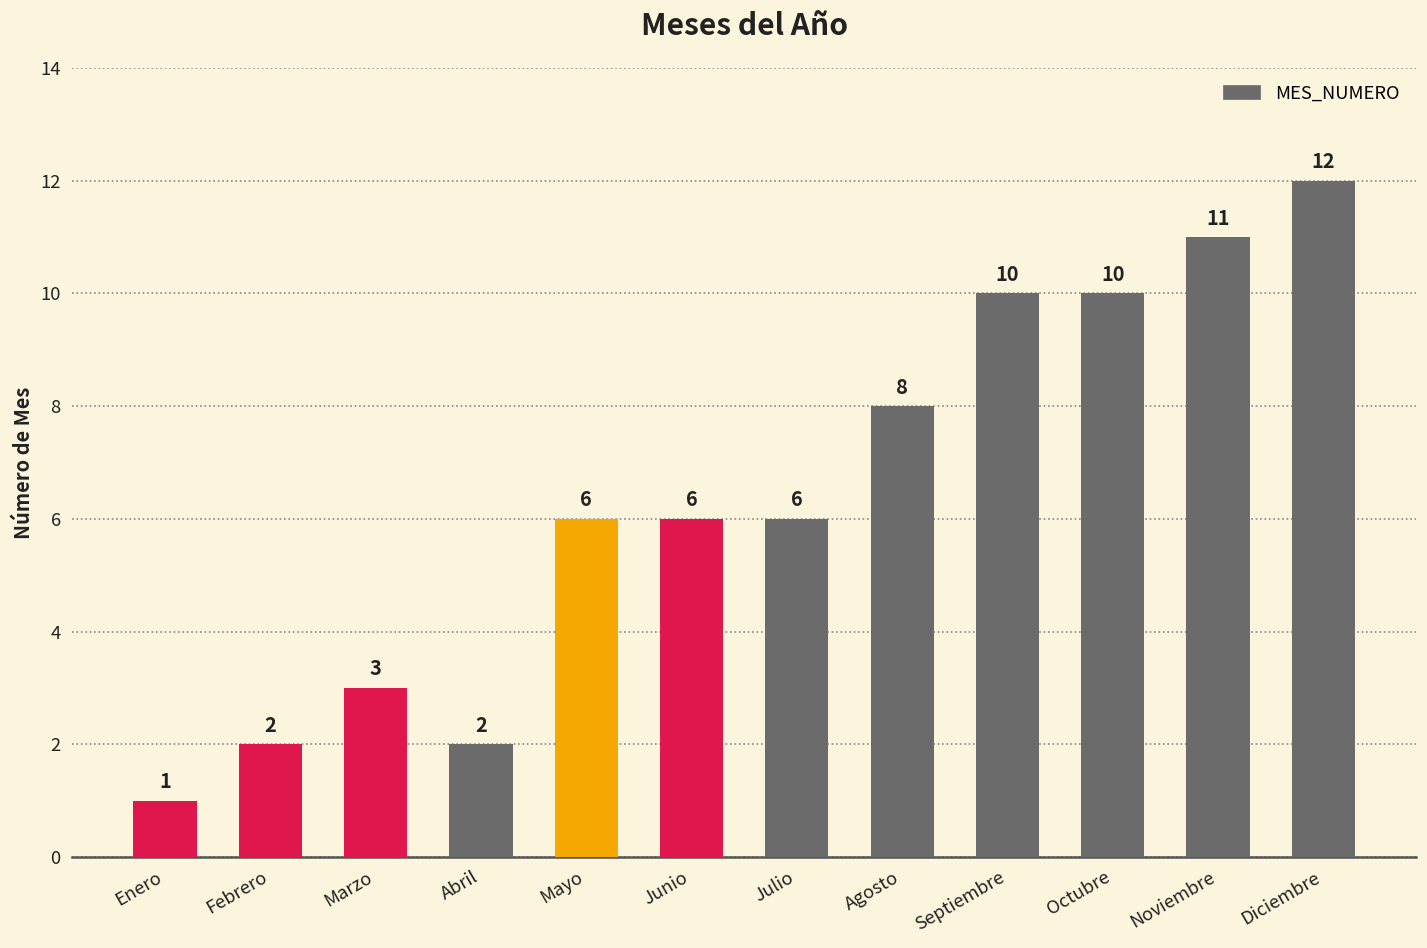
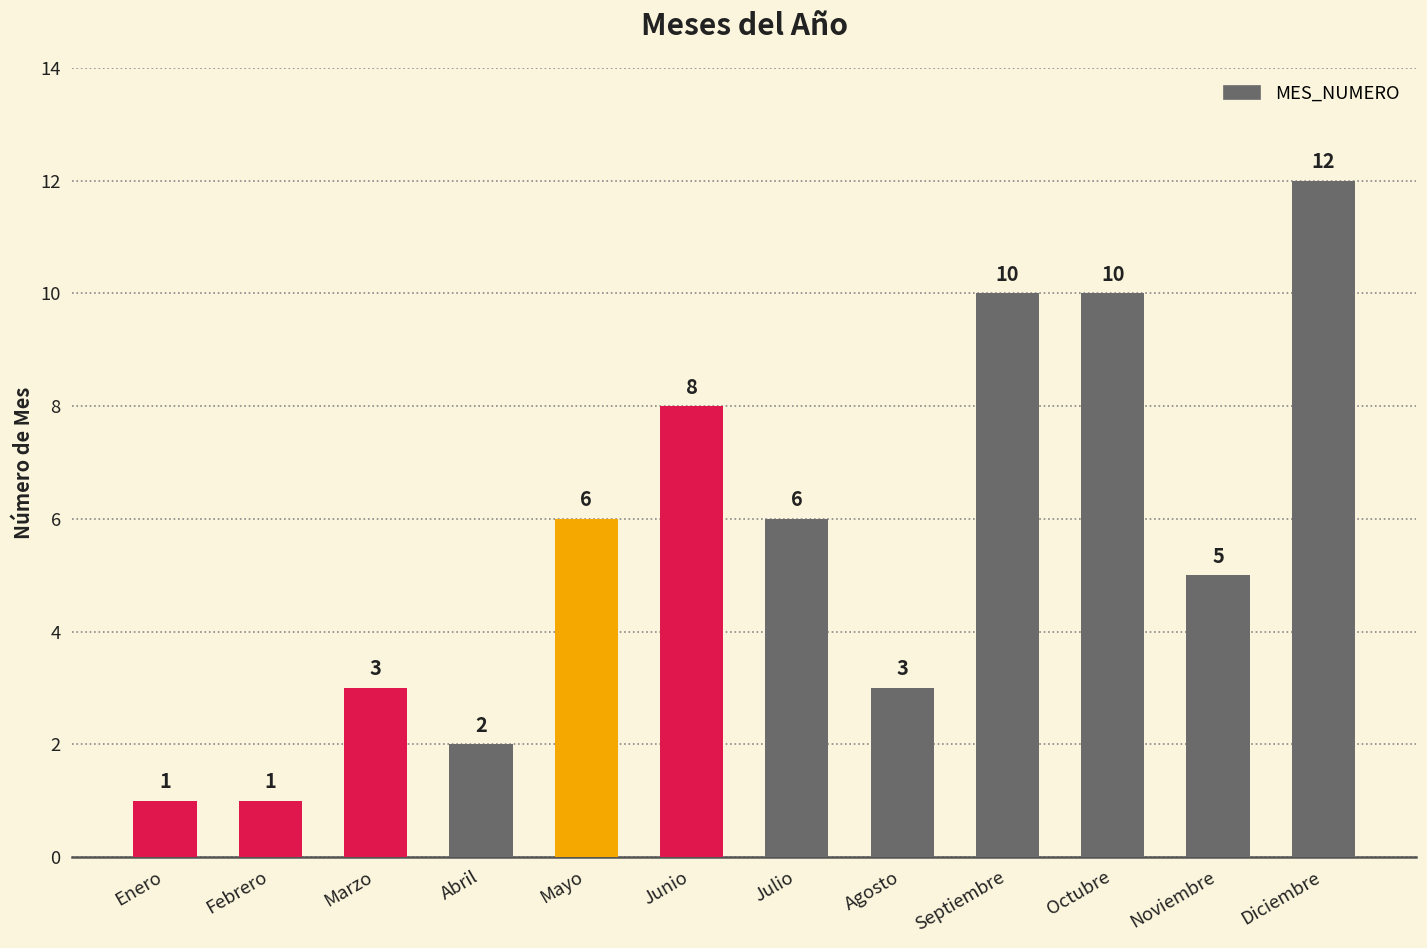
  {
    "Enero": 1,
-   "Febrero": 2,
+   "Febrero": 1,
    "Marzo": 3,
    "Abril": 2,
    "Mayo": 6,
-   "Junio": 6,
+   "Junio": 8,
    "Julio": 6,
-   "Agosto": 8,
+   "Agosto": 3,
    "Septiembre": 10,
    "Octubre": 10,
-   "Noviembre": 11,
+   "Noviembre": 5,
    "Diciembre": 12
  }
